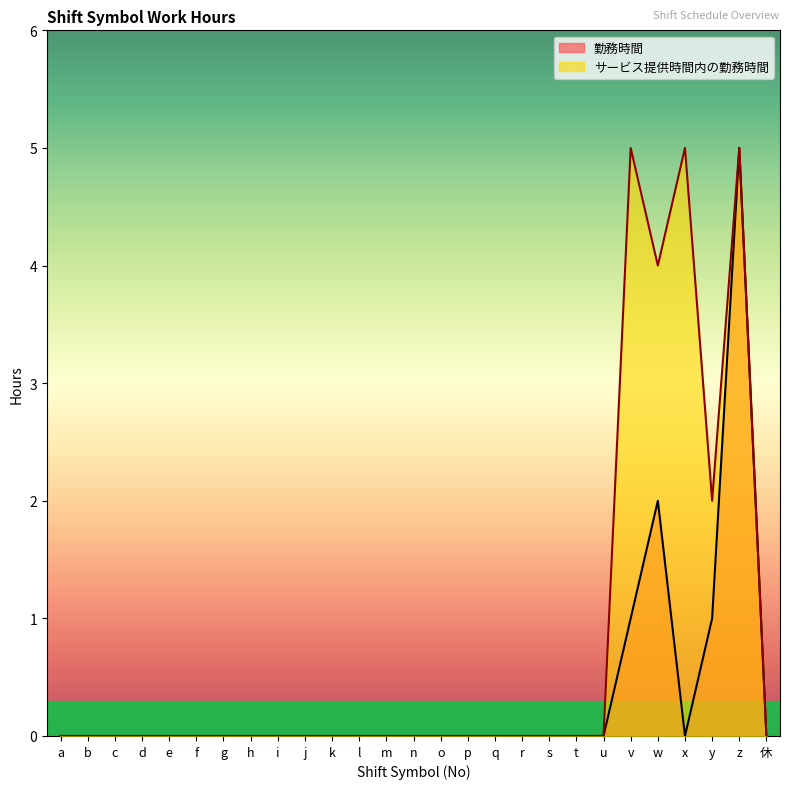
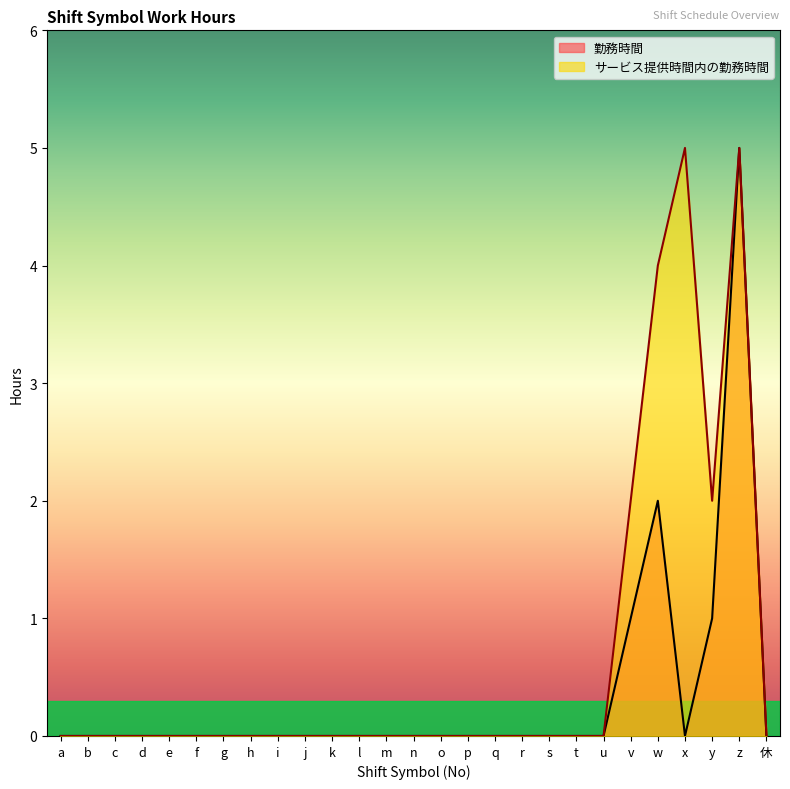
  {
    "勤務時間": {
      "v": 1,
      "w": 2,
      "y": 1
    },
    "サービス提供時間内の勤務時間": {
-     "v": 5,
+     "v": 2,
      "w": 4,
      "x": 5,
      "y": 2
    }
  }
